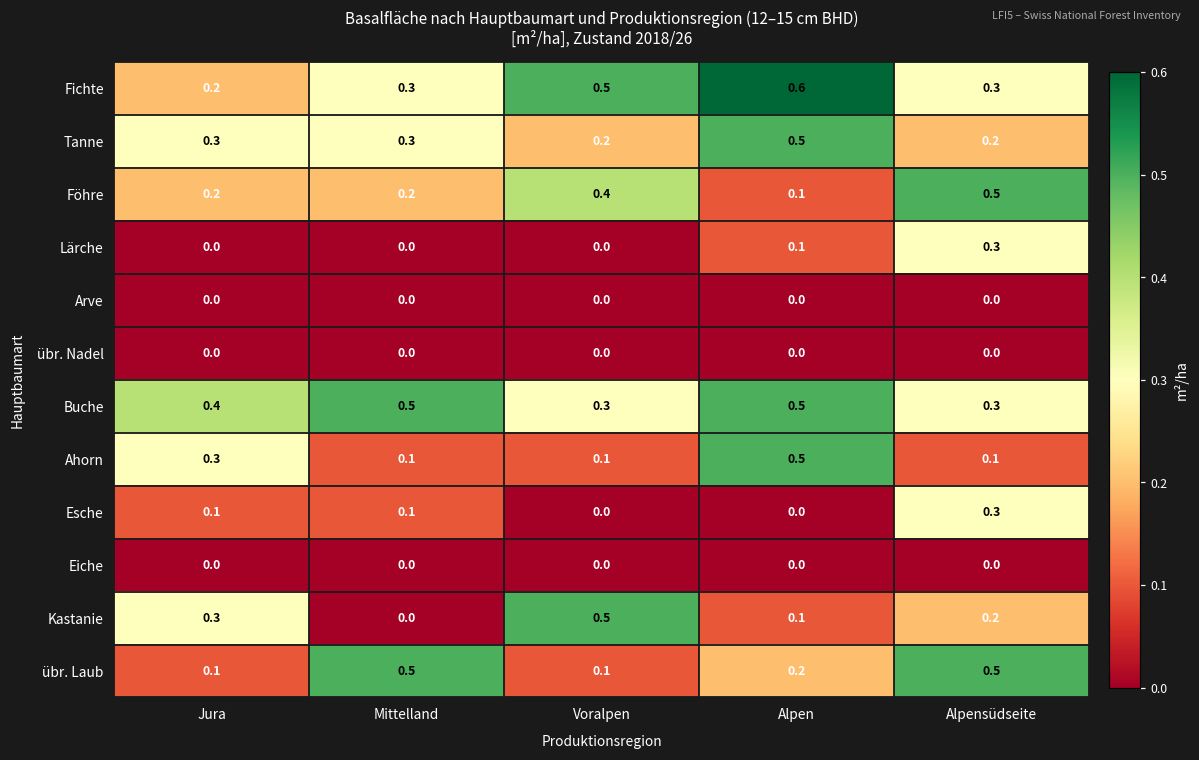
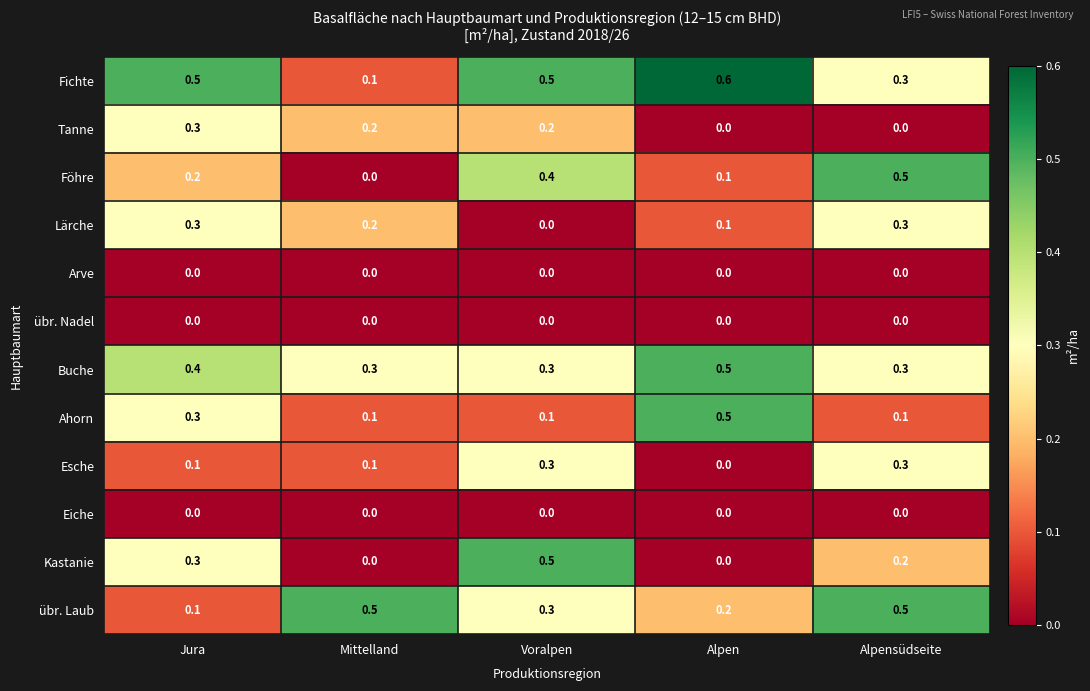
  {
    "Fichte": {
-     "Jura": 0.2,
-     "Mittelland": 0.3,
+     "Jura": 0.5,
+     "Mittelland": 0.1,
      "Voralpen": 0.5,
      "Alpen": 0.6,
      "Alpensüdseite": 0.3
    },
    "Tanne": {
      "Jura": 0.3,
-     "Mittelland": 0.3,
+     "Mittelland": 0.2,
      "Voralpen": 0.2,
-     "Alpen": 0.5,
-     "Alpensüdseite": 0.2
+     "Alpen": 0.0,
+     "Alpensüdseite": 0.0
    },
    "Föhre": {
      "Jura": 0.2,
-     "Mittelland": 0.2,
+     "Mittelland": 0.0,
      "Voralpen": 0.4,
      "Alpen": 0.1,
      "Alpensüdseite": 0.5
    },
    "Lärche": {
-     "Jura": 0.0,
-     "Mittelland": 0.0,
+     "Jura": 0.3,
+     "Mittelland": 0.2,
      "Voralpen": 0.0,
      "Alpen": 0.1,
      "Alpensüdseite": 0.3
    },
    "Arve": {
      "Jura": 0.0,
      "Mittelland": 0.0,
      "Voralpen": 0.0,
      "Alpen": 0.0,
      "Alpensüdseite": 0.0
    },
    "übr. Nadel": {
      "Jura": 0.0,
      "Mittelland": 0.0,
      "Voralpen": 0.0,
      "Alpen": 0.0,
      "Alpensüdseite": 0.0
    },
    "Buche": {
      "Jura": 0.4,
-     "Mittelland": 0.5,
+     "Mittelland": 0.3,
      "Voralpen": 0.3,
      "Alpen": 0.5,
      "Alpensüdseite": 0.3
    },
    "Ahorn": {
      "Jura": 0.3,
      "Mittelland": 0.1,
      "Voralpen": 0.1,
      "Alpen": 0.5,
      "Alpensüdseite": 0.1
    },
    "Esche": {
      "Jura": 0.1,
      "Mittelland": 0.1,
-     "Voralpen": 0.0,
+     "Voralpen": 0.3,
      "Alpen": 0.0,
      "Alpensüdseite": 0.3
    },
    "Eiche": {
      "Jura": 0.0,
      "Mittelland": 0.0,
      "Voralpen": 0.0,
      "Alpen": 0.0,
      "Alpensüdseite": 0.0
    },
    "Kastanie": {
      "Jura": 0.3,
      "Mittelland": 0.0,
      "Voralpen": 0.5,
-     "Alpen": 0.1,
+     "Alpen": 0.0,
      "Alpensüdseite": 0.2
    },
    "übr. Laub": {
      "Jura": 0.1,
      "Mittelland": 0.5,
-     "Voralpen": 0.1,
+     "Voralpen": 0.3,
      "Alpen": 0.2,
      "Alpensüdseite": 0.5
    }
  }
